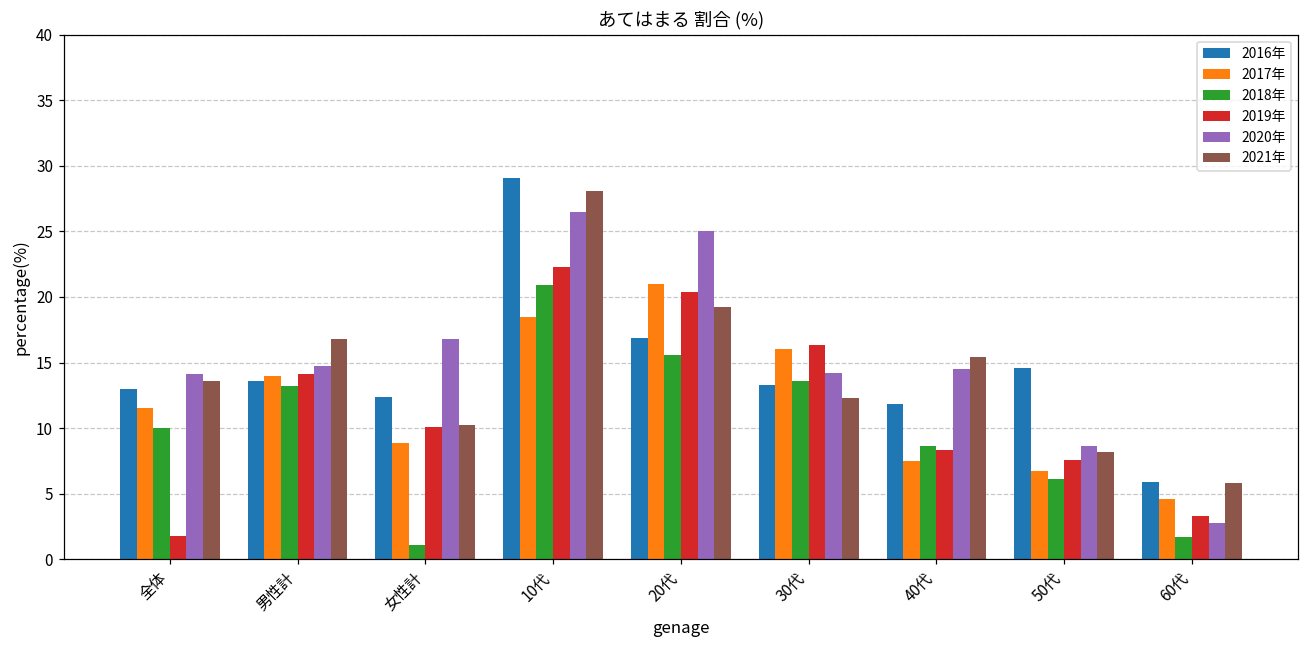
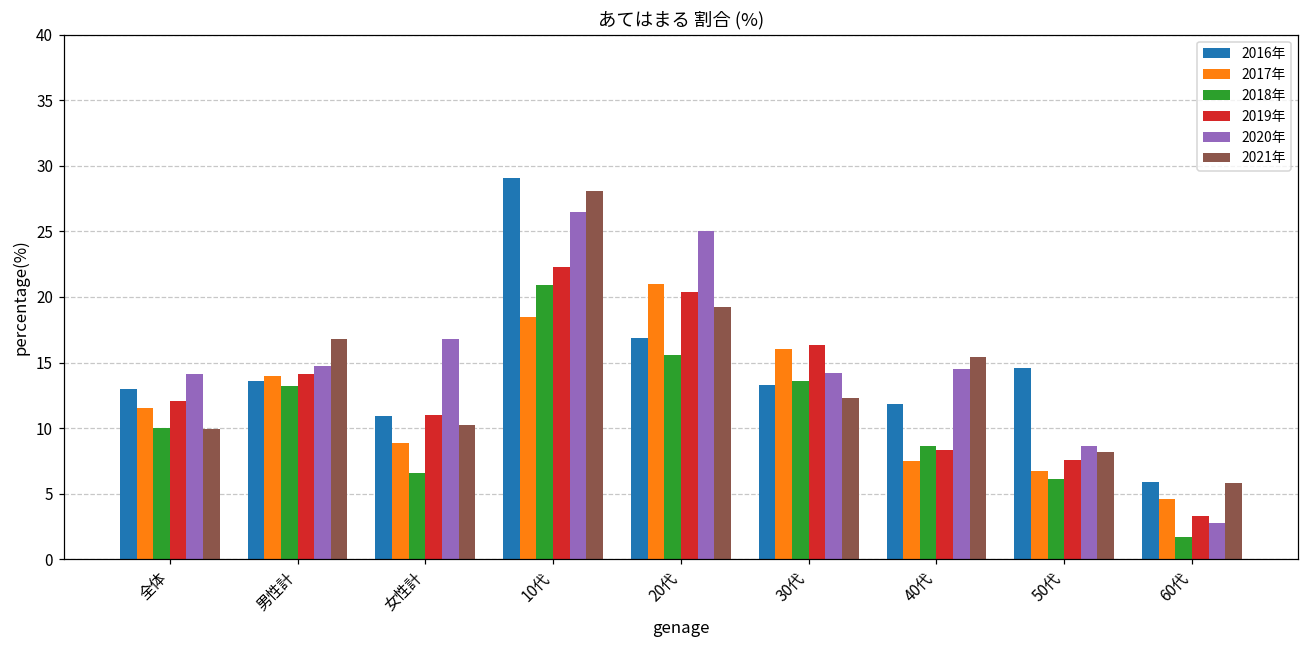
  {
    "2016年": {
      "全体": 13.0,
      "男性計": 13.6,
-     "女性計": 12.4,
+     "女性計": 10.9,
      "10代": 29.1,
      "20代": 16.9,
      "30代": 13.3,
      "40代": 11.8,
      "50代": 14.6,
      "60代": 5.9
    },
    "2017年": {
      "全体": 11.5,
      "男性計": 14.0,
      "女性計": 8.9,
      "10代": 18.5,
      "20代": 21.0,
      "30代": 16.0,
      "40代": 7.5,
      "50代": 6.7,
      "60代": 4.6
    },
    "2018年": {
      "全体": 10.0,
      "男性計": 13.2,
-     "女性計": 1.1,
+     "女性計": 6.6,
      "10代": 20.9,
      "20代": 15.6,
      "30代": 13.6,
      "40代": 8.6,
      "50代": 6.1,
      "60代": 1.7
    },
    "2019年": {
-     "全体": 1.8,
+     "全体": 12.1,
      "男性計": 14.1,
-     "女性計": 10.1,
+     "女性計": 11.0,
      "10代": 22.3,
      "20代": 20.4,
      "30代": 16.3,
      "40代": 8.3,
      "50代": 7.6,
      "60代": 3.3
    },
    "2020年": {
      "全体": 14.1,
      "男性計": 14.7,
      "女性計": 16.8,
      "10代": 26.5,
      "20代": 25.0,
      "30代": 14.2,
      "40代": 14.5,
      "50代": 8.6,
      "60代": 2.8
    },
    "2021年": {
-     "全体": 13.6,
+     "全体": 9.9,
      "男性計": 16.8,
      "女性計": 10.2,
      "10代": 28.1,
      "20代": 19.2,
      "30代": 12.3,
      "40代": 15.4,
      "50代": 8.2,
      "60代": 5.8
    }
  }
